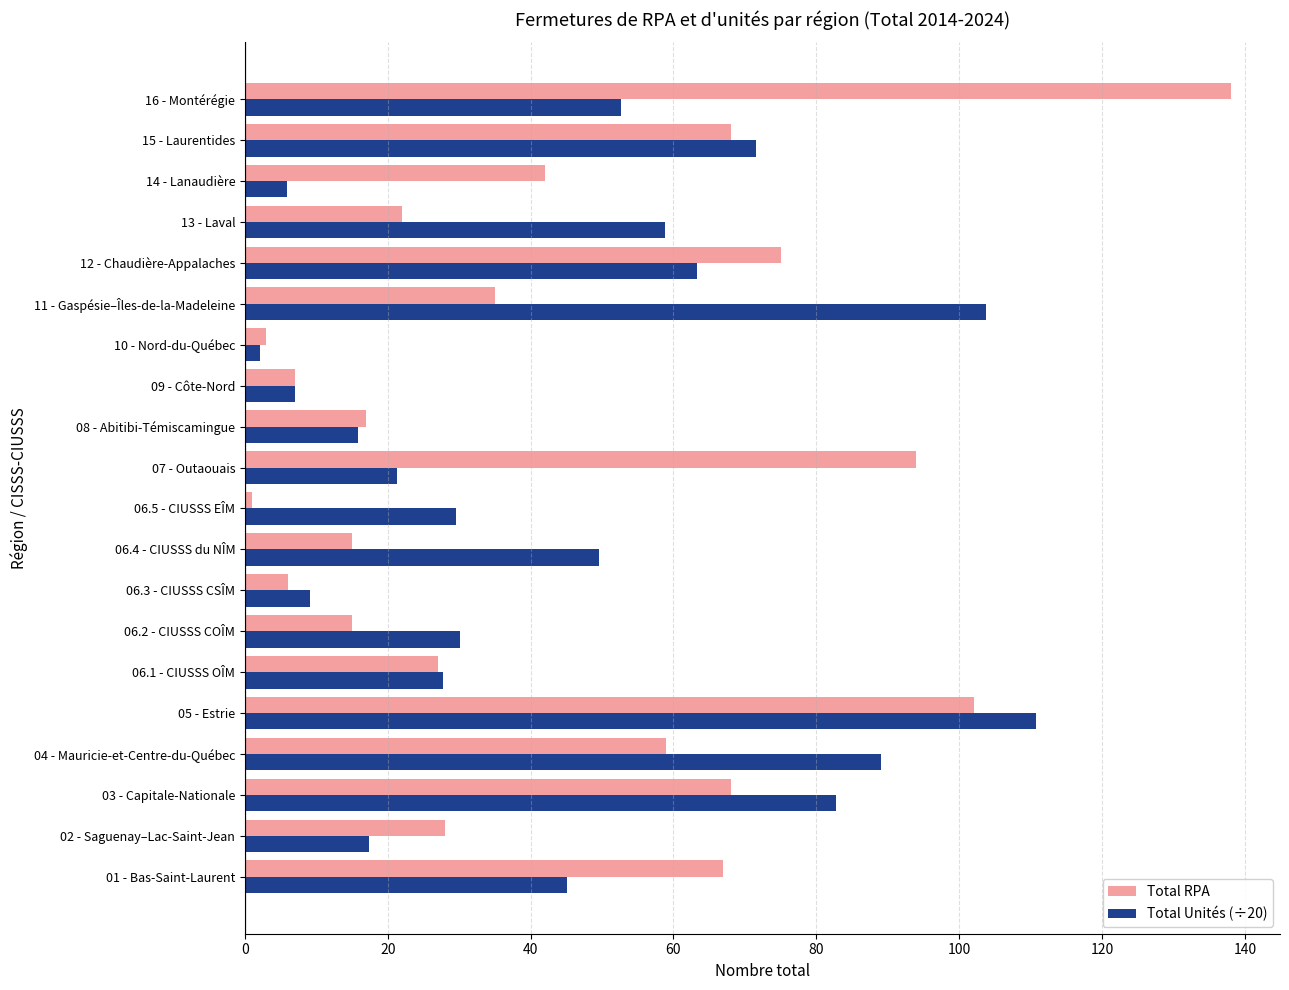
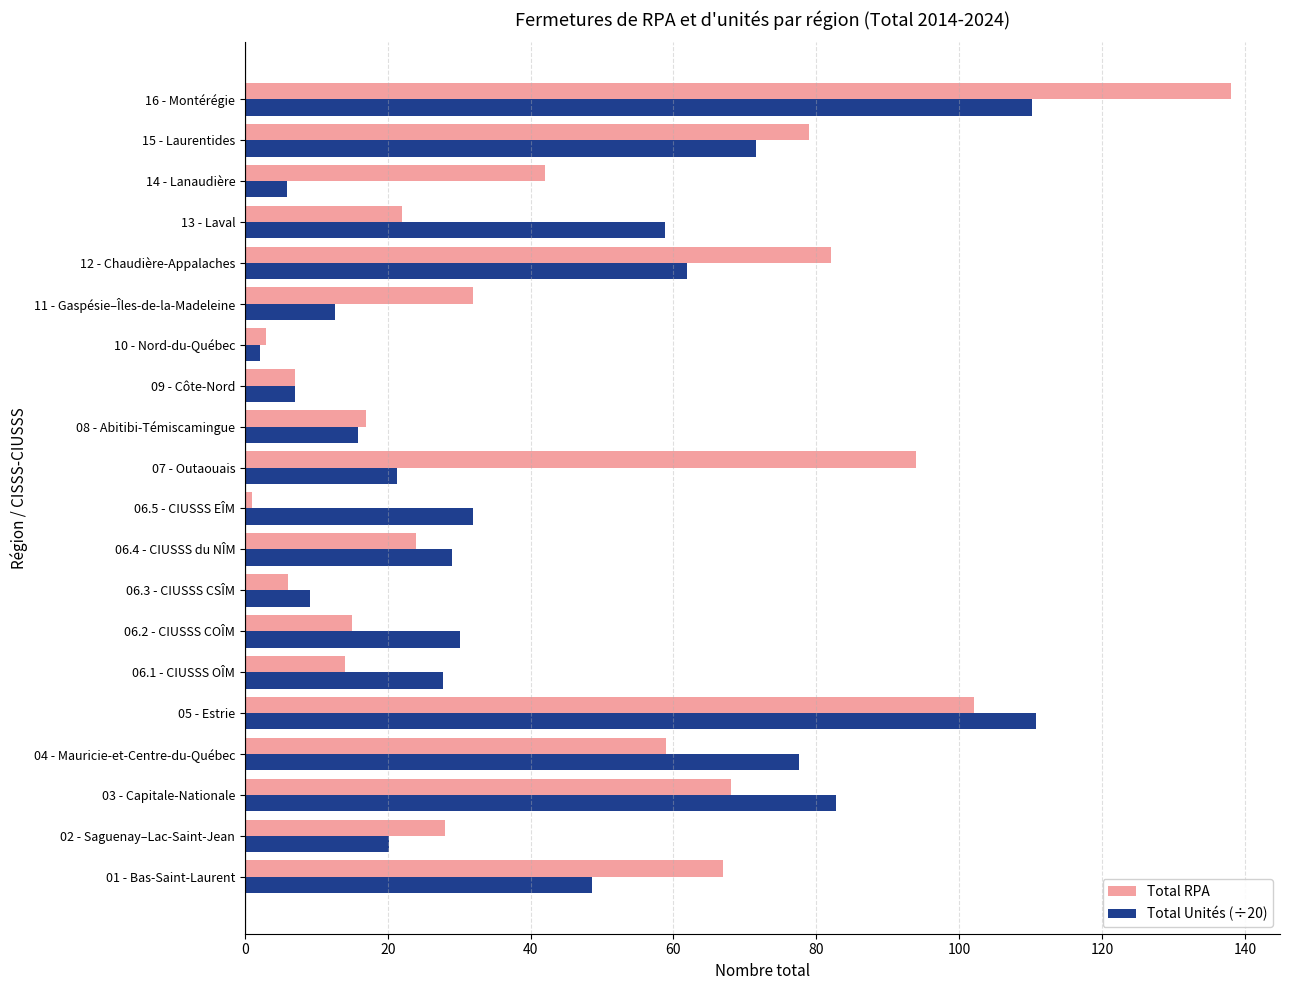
  {
    "Total RPA": {
      "16 - Montérégie": 138,
-     "15 - Laurentides": 68,
+     "15 - Laurentides": 79,
      "14 - Lanaudière": 42,
      "13 - Laval": 22,
-     "12 - Chaudière-Appalaches": 75,
-     "11 - Gaspésie–Îles-de-la-Madeleine": 35,
+     "12 - Chaudière-Appalaches": 82,
+     "11 - Gaspésie–Îles-de-la-Madeleine": 32,
      "10 - Nord-du-Québec": 3,
      "09 - Côte-Nord": 7,
      "08 - Abitibi-Témiscamingue": 17,
      "07 - Outaouais": 94,
      "06.5 - CIUSSS EÎM": 1,
-     "06.4 - CIUSSS du NÎM": 15,
+     "06.4 - CIUSSS du NÎM": 24,
      "06.3 - CIUSSS CSÎM": 6,
      "06.2 - CIUSSS COÎM": 15,
-     "06.1 - CIUSSS OÎM": 27,
+     "06.1 - CIUSSS OÎM": 14,
      "05 - Estrie": 102,
      "04 - Mauricie-et-Centre-du-Québec": 59,
      "03 - Capitale-Nationale": 68,
      "02 - Saguenay–Lac-Saint-Jean": 28,
      "01 - Bas-Saint-Laurent": 67
    },
    "Total Unités (÷20)": {
-     "16 - Montérégie": 53,
+     "16 - Montérégie": 110,
      "15 - Laurentides": 72,
      "14 - Lanaudière": 6,
      "13 - Laval": 59,
-     "12 - Chaudière-Appalaches": 63,
-     "11 - Gaspésie–Îles-de-la-Madeleine": 104,
+     "12 - Chaudière-Appalaches": 62,
+     "11 - Gaspésie–Îles-de-la-Madeleine": 13,
      "10 - Nord-du-Québec": 2,
      "09 - Côte-Nord": 7,
      "08 - Abitibi-Témiscamingue": 16,
      "07 - Outaouais": 21,
-     "06.5 - CIUSSS EÎM": 30,
-     "06.4 - CIUSSS du NÎM": 50,
+     "06.5 - CIUSSS EÎM": 32,
+     "06.4 - CIUSSS du NÎM": 29,
      "06.3 - CIUSSS CSÎM": 9,
      "06.2 - CIUSSS COÎM": 30,
      "06.1 - CIUSSS OÎM": 28,
      "05 - Estrie": 111,
-     "04 - Mauricie-et-Centre-du-Québec": 89,
+     "04 - Mauricie-et-Centre-du-Québec": 78,
      "03 - Capitale-Nationale": 83,
-     "02 - Saguenay–Lac-Saint-Jean": 17,
-     "01 - Bas-Saint-Laurent": 45
+     "02 - Saguenay–Lac-Saint-Jean": 20,
+     "01 - Bas-Saint-Laurent": 49
    }
  }
